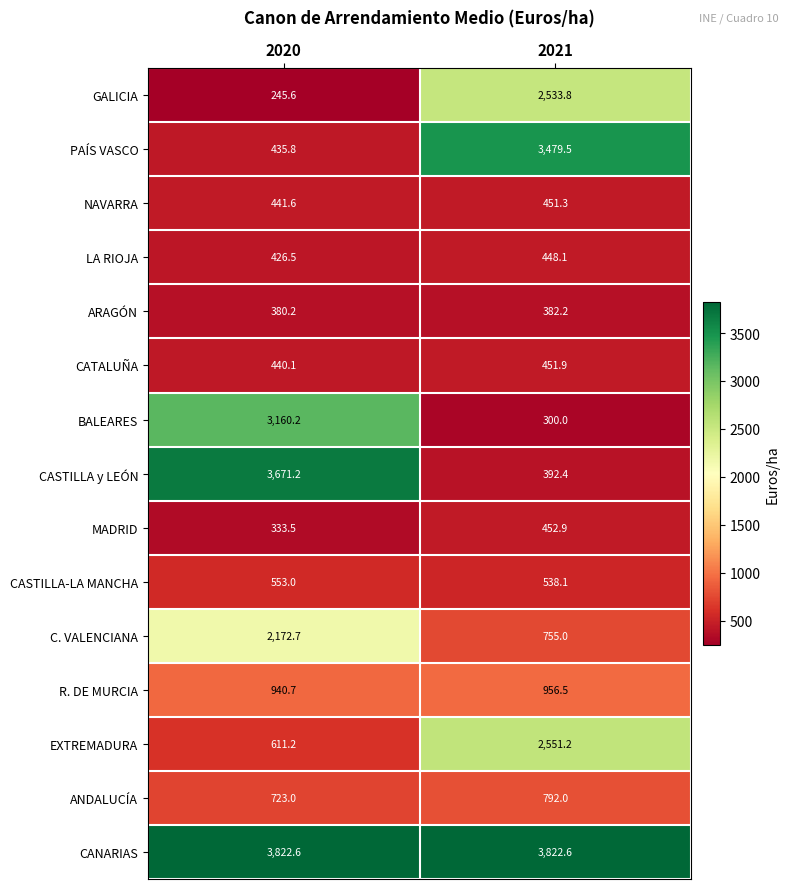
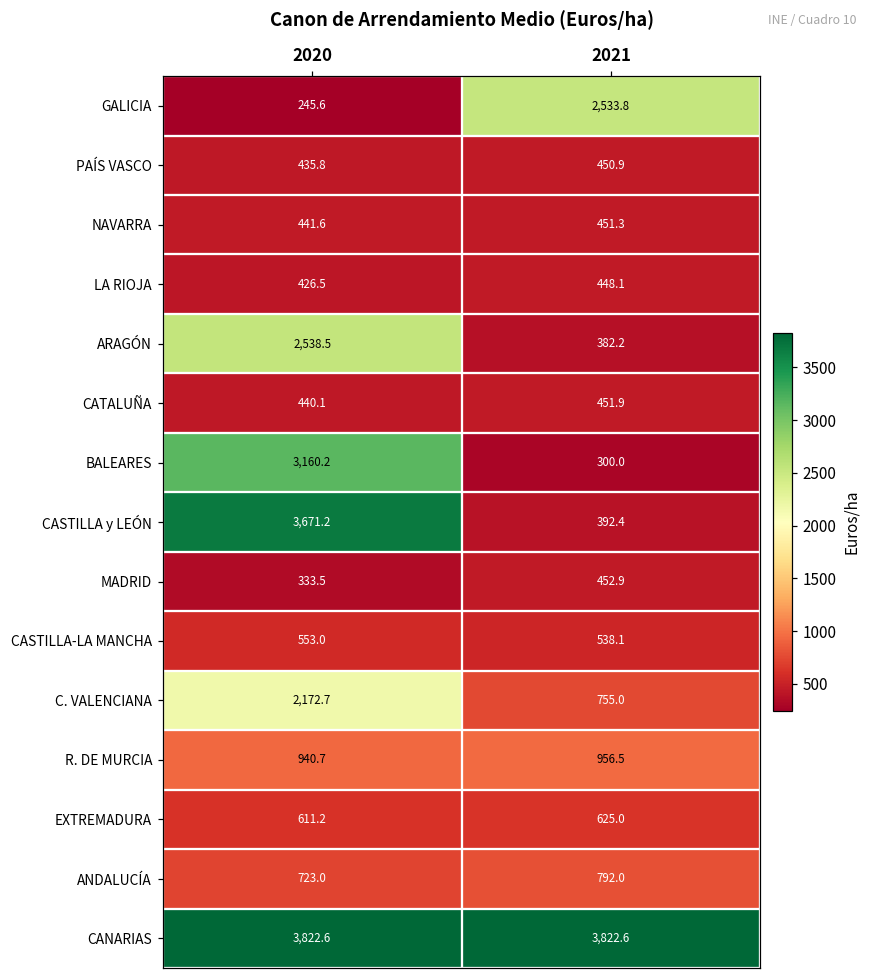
  {
    "GALICIA": {
      "2020": "245.6",
      "2021": "2,533.8"
    },
    "PAÍS VASCO": {
      "2020": "435.8",
-     "2021": "3,479.5"
+     "2021": "450.9"
    },
    "NAVARRA": {
      "2020": "441.6",
      "2021": "451.3"
    },
    "LA RIOJA": {
      "2020": "426.5",
      "2021": "448.1"
    },
    "ARAGÓN": {
-     "2020": "380.2",
+     "2020": "2,538.5",
      "2021": "382.2"
    },
    "CATALUÑA": {
      "2020": "440.1",
      "2021": "451.9"
    },
    "BALEARES": {
      "2020": "3,160.2",
      "2021": "300.0"
    },
    "CASTILLA y LEÓN": {
      "2020": "3,671.2",
      "2021": "392.4"
    },
    "MADRID": {
      "2020": "333.5",
      "2021": "452.9"
    },
    "CASTILLA-LA MANCHA": {
      "2020": "553.0",
      "2021": "538.1"
    },
    "C. VALENCIANA": {
      "2020": "2,172.7",
      "2021": "755.0"
    },
    "R. DE MURCIA": {
      "2020": "940.7",
      "2021": "956.5"
    },
    "EXTREMADURA": {
      "2020": "611.2",
-     "2021": "2,551.2"
+     "2021": "625.0"
    },
    "ANDALUCÍA": {
      "2020": "723.0",
      "2021": "792.0"
    },
    "CANARIAS": {
      "2020": "3,822.6",
      "2021": "3,822.6"
    }
  }
